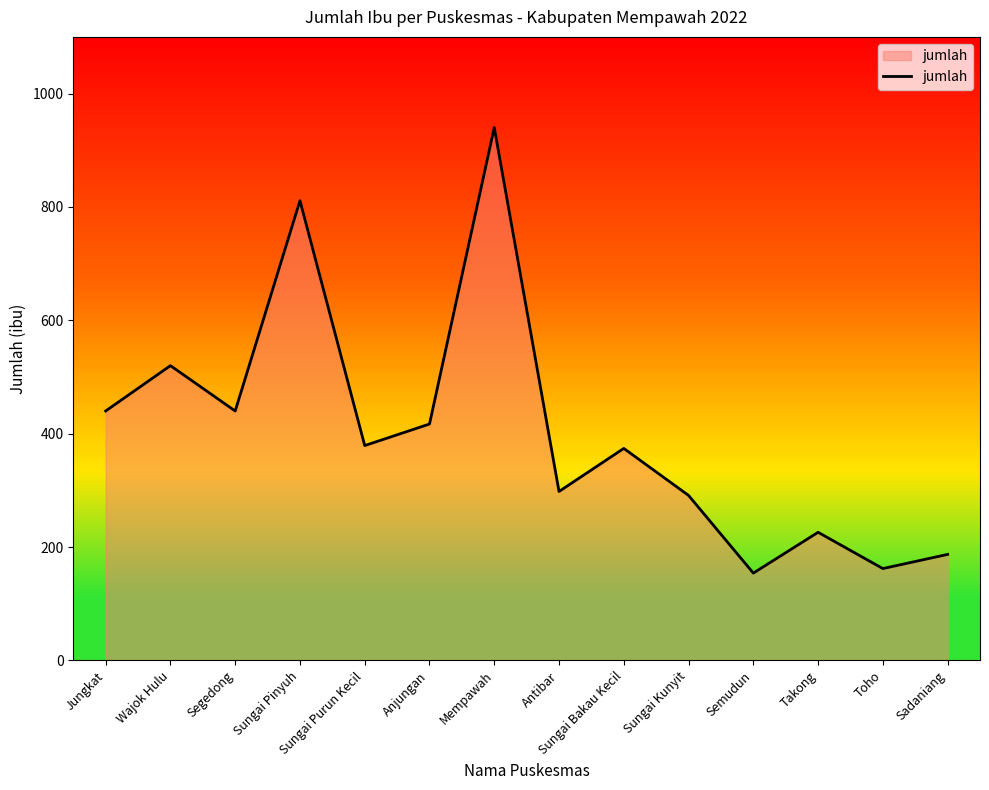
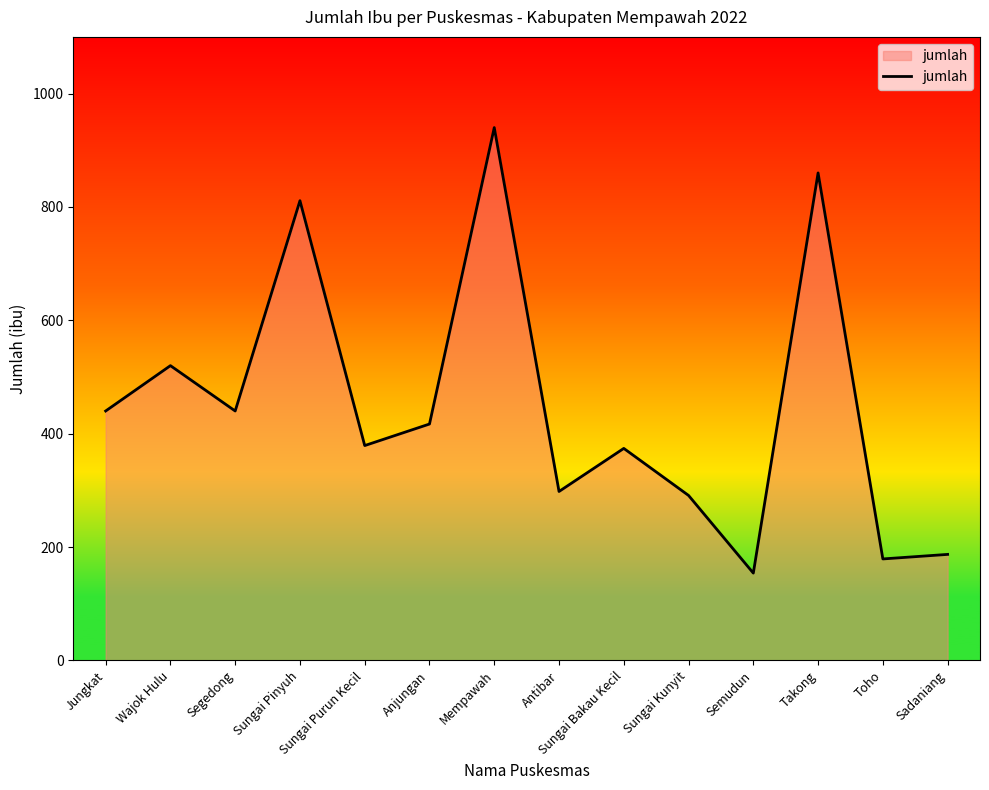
  {
    "Jungkat": 440,
    "Wajok Hulu": 520,
    "Segedong": 440,
    "Sungai Pinyuh": 810,
    "Sungai Purun Kecil": 380,
    "Anjungan": 420,
    "Mempawah": 940,
    "Antibar": 300,
    "Sungai Bakau Kecil": 370,
    "Sungai Kunyit": 290,
    "Semudun": 150,
-   "Takong": 230,
-   "Toho": 160,
+   "Takong": 860,
+   "Toho": 180,
    "Sadaniang": 190
  }
